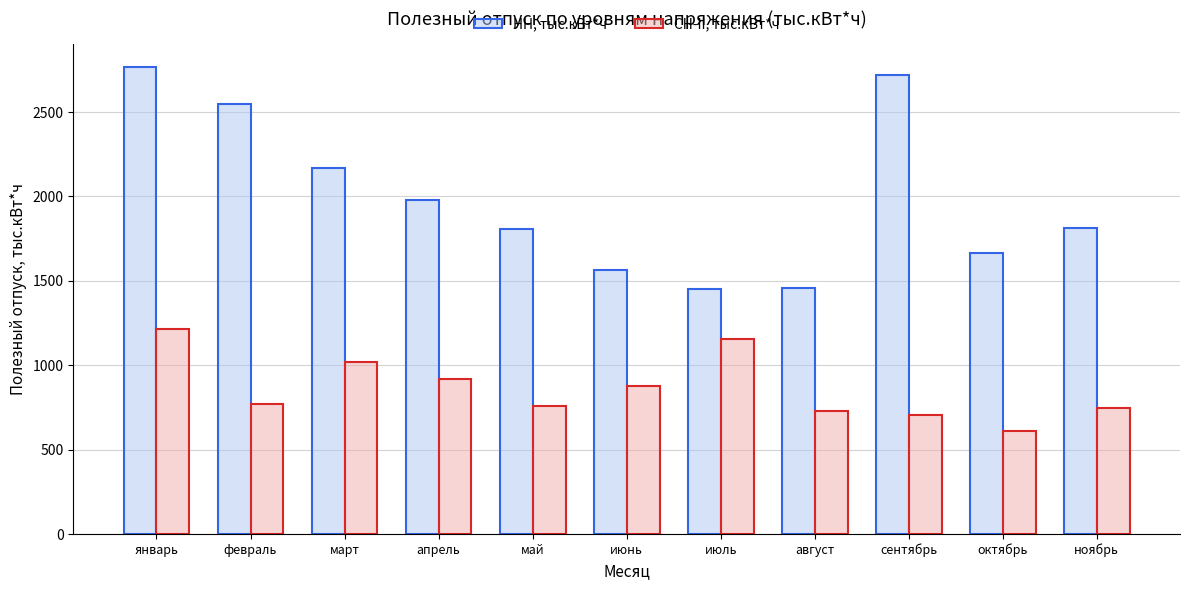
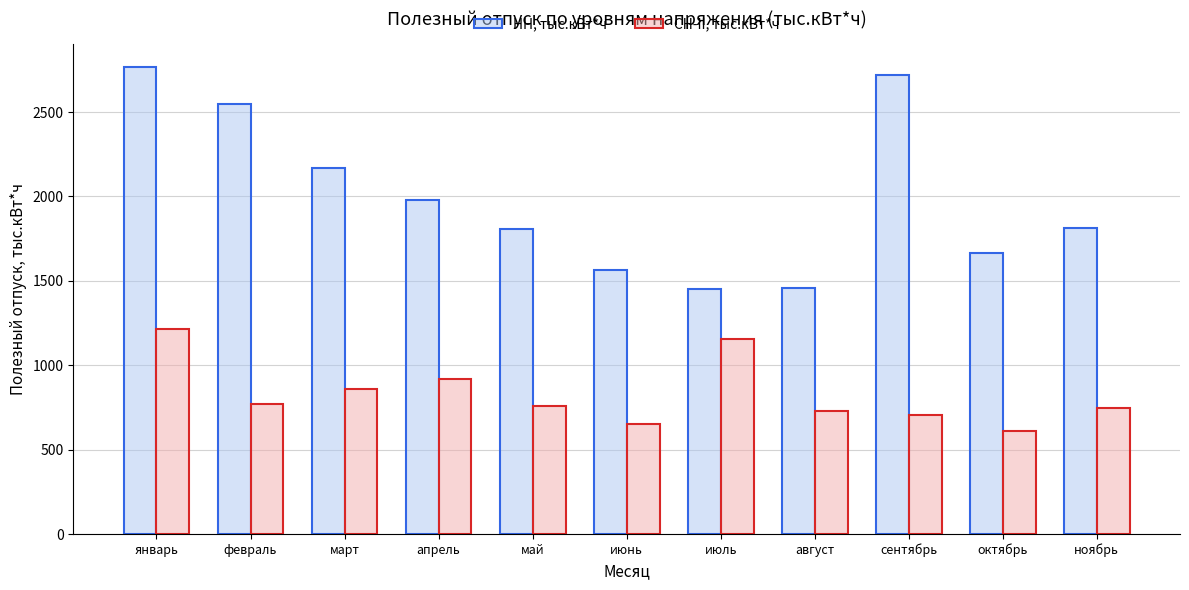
  {
    "НН, тыс.кВт*ч": {
      "январь": 2760,
      "февраль": 2550,
      "март": 2170,
      "апрель": 1980,
      "май": 1810,
      "июнь": 1560,
      "июль": 1450,
      "август": 1460,
      "сентябрь": 2720,
      "октябрь": 1660,
      "ноябрь": 1820
    },
    "СН-II, тыс.кВт*ч": {
      "январь": 1210,
      "февраль": 770,
-     "март": 1020,
+     "март": 860,
      "апрель": 920,
      "май": 760,
-     "июнь": 880,
+     "июнь": 650,
      "июль": 1160,
      "август": 730,
      "сентябрь": 710,
      "октябрь": 610,
      "ноябрь": 750
    }
  }
